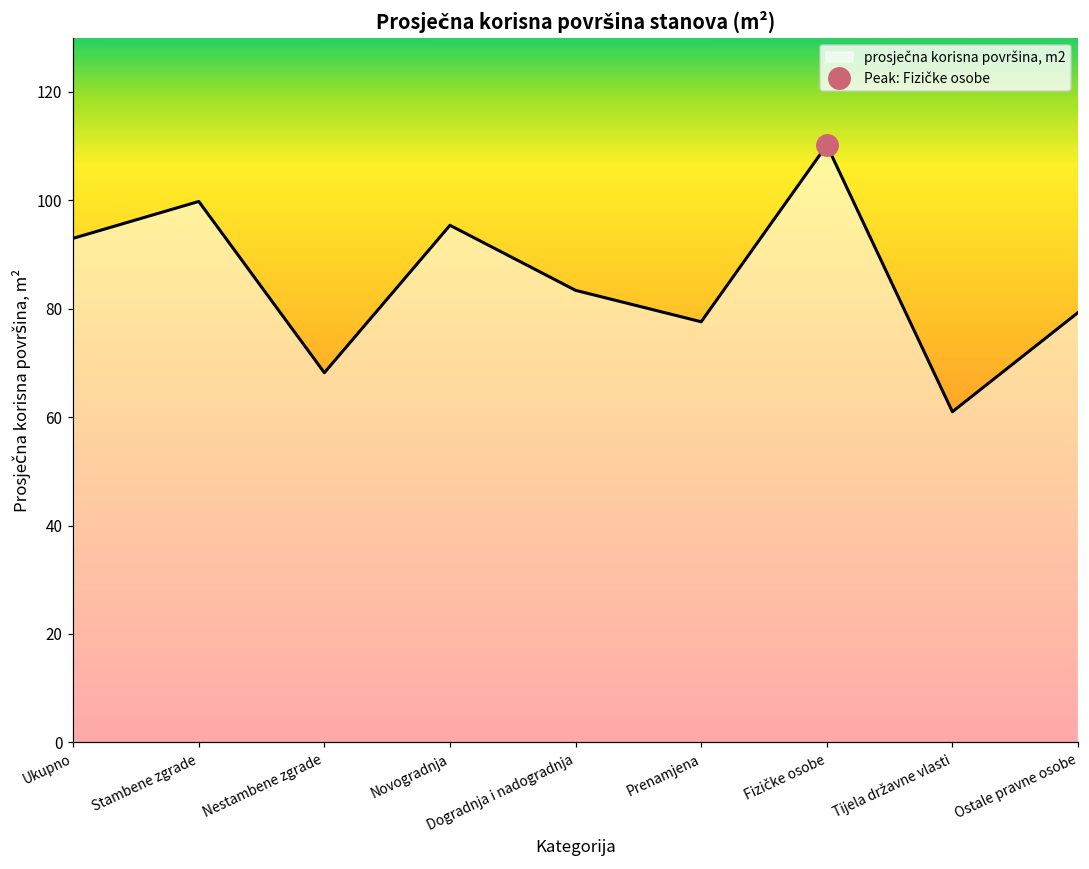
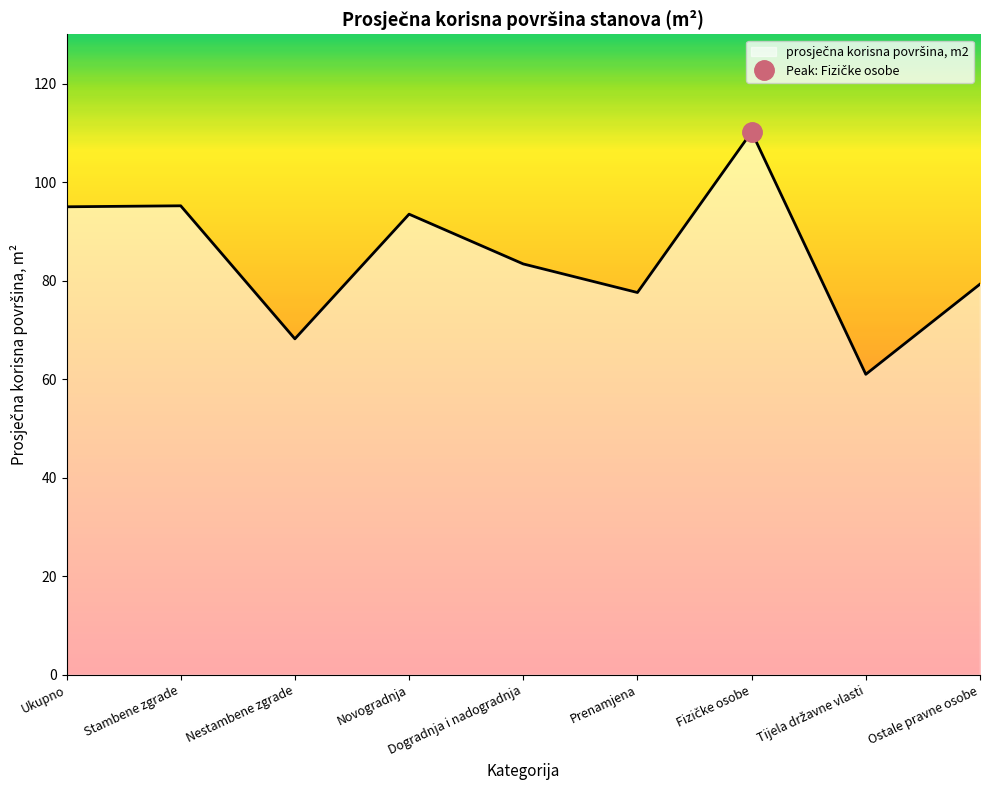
  {
    "prosječna korisna površina, m2": {
-     "Ukupno": 93,
-     "Stambene zgrade": 100,
+     "Ukupno": 95,
+     "Stambene zgrade": 95,
      "Nestambene zgrade": 68,
-     "Novogradnja": 95,
+     "Novogradnja": 94,
      "Dogradnja i nadogradnja": 83,
      "Prenamjena": 78,
      "Tijela državne vlasti": 61,
      "Ostale pravne osobe": 79
    }
  }
